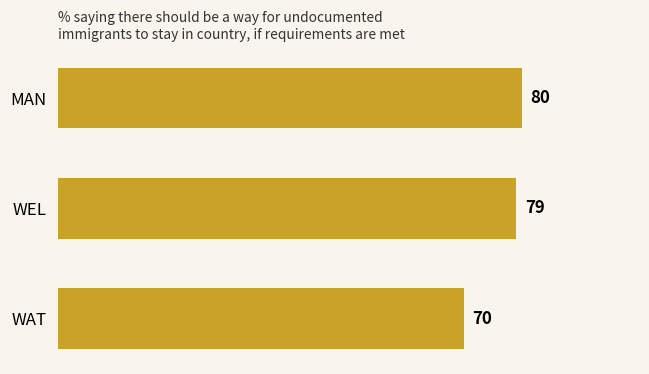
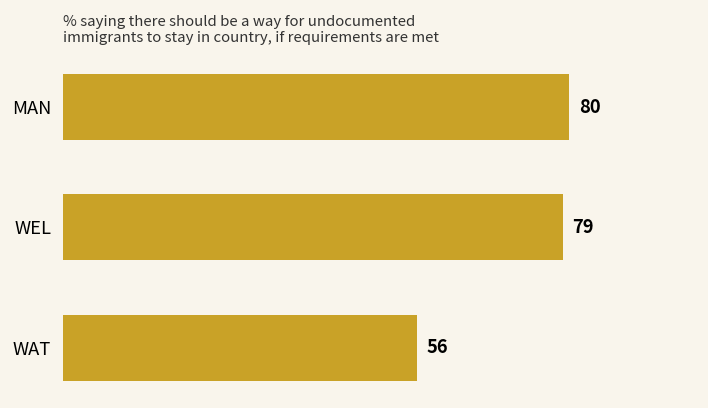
  {
    "MAN": 80,
    "WEL": 79,
-   "WAT": 70
+   "WAT": 56
  }
